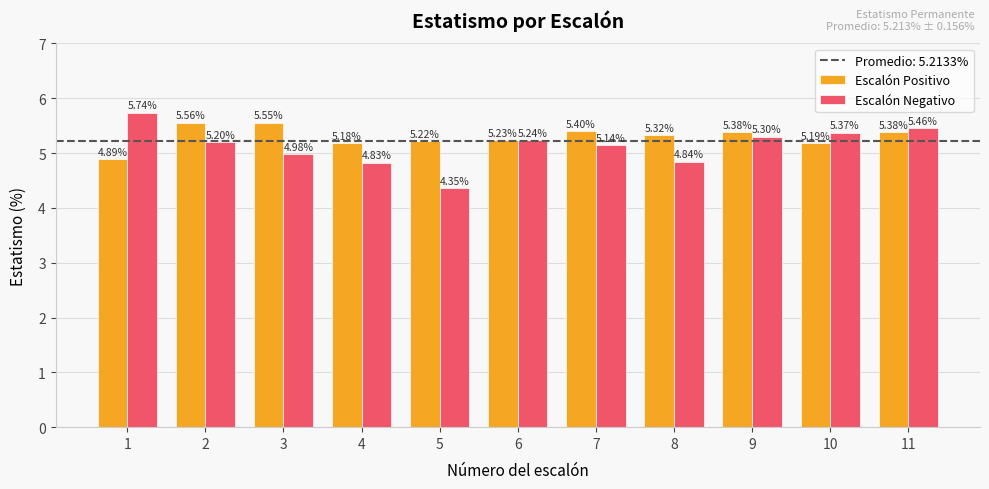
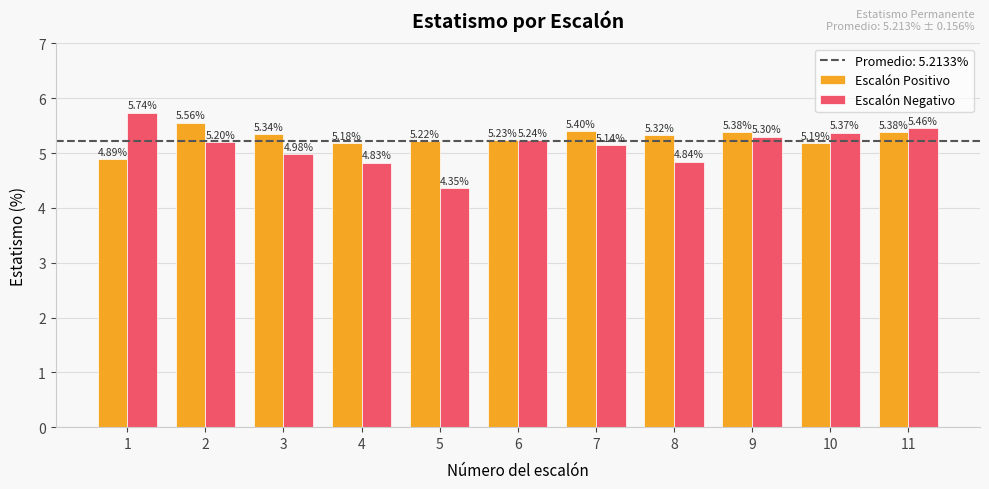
  {
    "Escalón Positivo": {
      "1": "4.89%",
      "2": "5.56%",
-     "3": "5.55%",
+     "3": "5.34%",
      "4": "5.18%",
      "5": "5.22%",
      "6": "5.23%",
      "7": "5.40%",
      "8": "5.32%",
      "9": "5.38%",
      "10": "5.19%",
      "11": "5.38%"
    },
    "Escalón Negativo": {
      "1": "5.74%",
      "2": "5.20%",
      "3": "4.98%",
      "4": "4.83%",
      "5": "4.35%",
      "6": "5.24%",
      "7": "5.14%",
      "8": "4.84%",
      "9": "5.30%",
      "10": "5.37%",
      "11": "5.46%"
    }
  }
